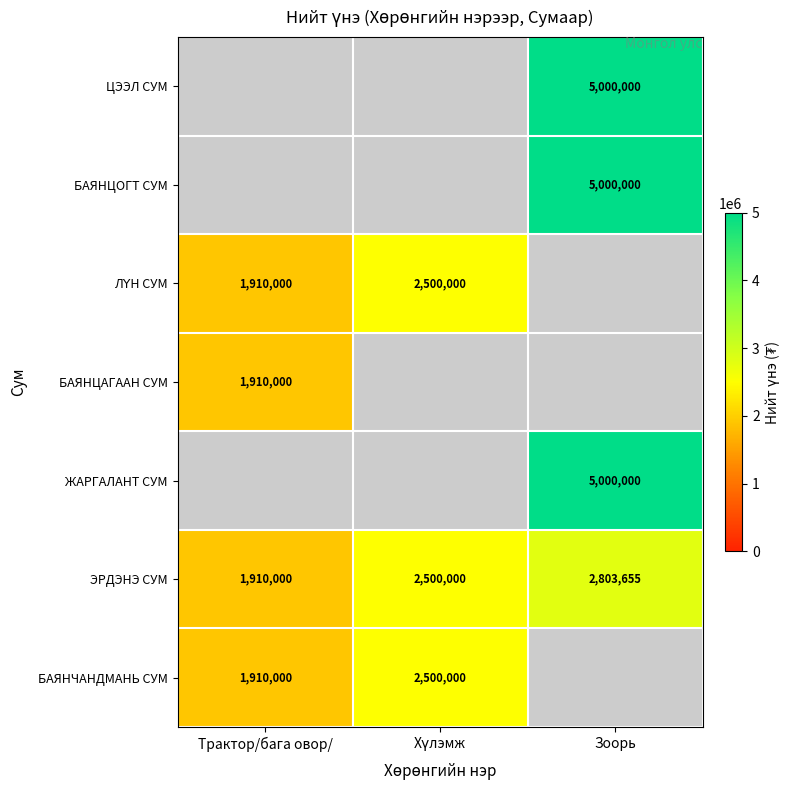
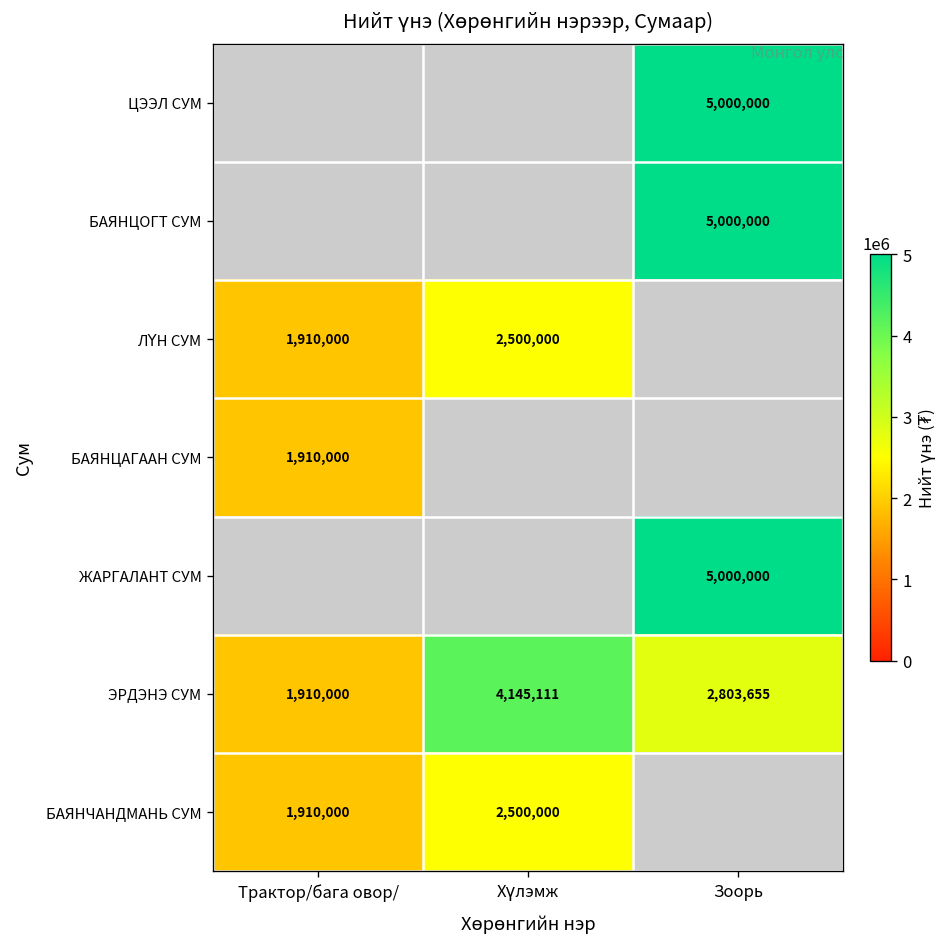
  {
    "БАЯНЦОГТ СУМ": {
      "Зоорь": "5,000,000"
    },
    "ЛҮН СУМ": {
      "Трактор/бага овор/": "1,910,000",
      "Хүлэмж": "2,500,000"
    },
    "БАЯНЦАГААН СУМ": {
      "Трактор/бага овор/": "1,910,000"
    },
    "ЖАРГАЛАНТ СУМ": {
      "Зоорь": "5,000,000"
    },
    "ЭРДЭНЭ СУМ": {
      "Трактор/бага овор/": "1,910,000",
-     "Хүлэмж": "2,500,000",
+     "Хүлэмж": "4,145,111",
      "Зоорь": "2,803,655"
    },
    "БАЯНЧАНДМАНЬ СУМ": {
      "Трактор/бага овор/": "1,910,000",
      "Хүлэмж": "2,500,000"
    }
  }
